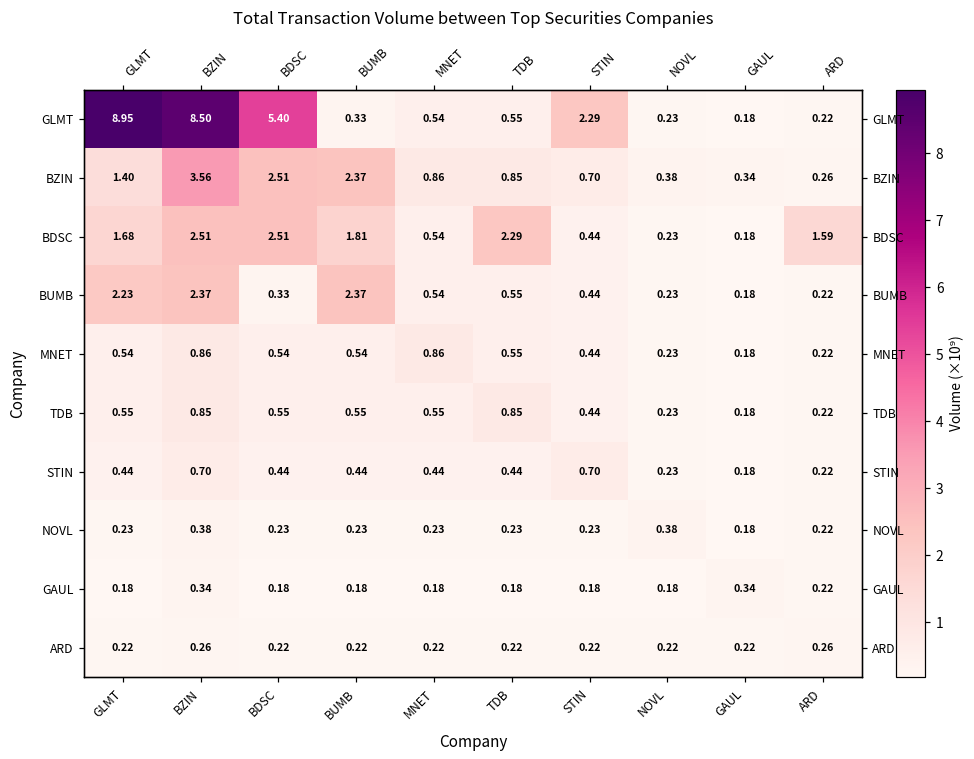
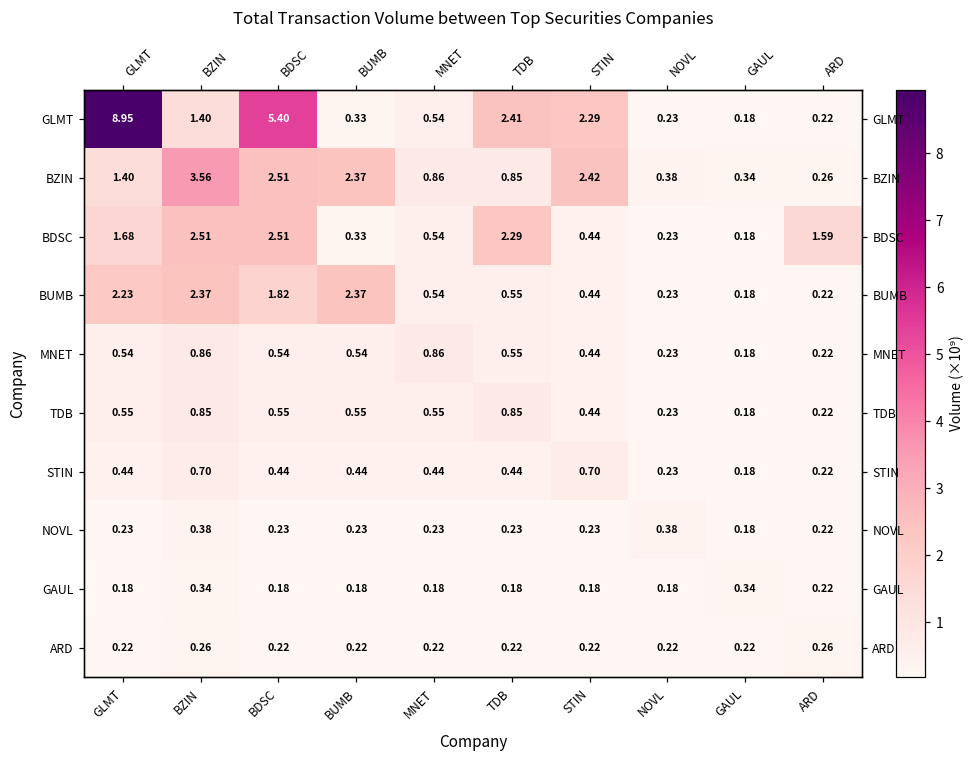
  {
    "GLMT": {
      "GLMT": 8.95,
-     "BZIN": 8.50,
+     "BZIN": 1.40,
      "BDSC": 5.40,
      "BUMB": 0.33,
      "MNET": 0.54,
-     "TDB": 0.55,
+     "TDB": 2.41,
      "STIN": 2.29,
      "NOVL": 0.23,
      "GAUL": 0.18,
      "ARD": 0.22
    },
    "BZIN": {
      "GLMT": 1.40,
      "BZIN": 3.56,
      "BDSC": 2.51,
      "BUMB": 2.37,
      "MNET": 0.86,
      "TDB": 0.85,
-     "STIN": 0.70,
+     "STIN": 2.42,
      "NOVL": 0.38,
      "GAUL": 0.34,
      "ARD": 0.26
    },
    "BDSC": {
      "GLMT": 1.68,
      "BZIN": 2.51,
      "BDSC": 2.51,
-     "BUMB": 1.81,
+     "BUMB": 0.33,
      "MNET": 0.54,
      "TDB": 2.29,
      "STIN": 0.44,
      "NOVL": 0.23,
      "GAUL": 0.18,
      "ARD": 1.59
    },
    "BUMB": {
      "GLMT": 2.23,
      "BZIN": 2.37,
-     "BDSC": 0.33,
+     "BDSC": 1.82,
      "BUMB": 2.37,
      "MNET": 0.54,
      "TDB": 0.55,
      "STIN": 0.44,
      "NOVL": 0.23,
      "GAUL": 0.18,
      "ARD": 0.22
    },
    "MNET": {
      "GLMT": 0.54,
      "BZIN": 0.86,
      "BDSC": 0.54,
      "BUMB": 0.54,
      "MNET": 0.86,
      "TDB": 0.55,
      "STIN": 0.44,
      "NOVL": 0.23,
      "GAUL": 0.18,
      "ARD": 0.22
    },
    "TDB": {
      "GLMT": 0.55,
      "BZIN": 0.85,
      "BDSC": 0.55,
      "BUMB": 0.55,
      "MNET": 0.55,
      "TDB": 0.85,
      "STIN": 0.44,
      "NOVL": 0.23,
      "GAUL": 0.18,
      "ARD": 0.22
    },
    "STIN": {
      "GLMT": 0.44,
      "BZIN": 0.70,
      "BDSC": 0.44,
      "BUMB": 0.44,
      "MNET": 0.44,
      "TDB": 0.44,
      "STIN": 0.70,
      "NOVL": 0.23,
      "GAUL": 0.18,
      "ARD": 0.22
    },
    "NOVL": {
      "GLMT": 0.23,
      "BZIN": 0.38,
      "BDSC": 0.23,
      "BUMB": 0.23,
      "MNET": 0.23,
      "TDB": 0.23,
      "STIN": 0.23,
      "NOVL": 0.38,
      "GAUL": 0.18,
      "ARD": 0.22
    },
    "GAUL": {
      "GLMT": 0.18,
      "BZIN": 0.34,
      "BDSC": 0.18,
      "BUMB": 0.18,
      "MNET": 0.18,
      "TDB": 0.18,
      "STIN": 0.18,
      "NOVL": 0.18,
      "GAUL": 0.34,
      "ARD": 0.22
    },
    "ARD": {
      "GLMT": 0.22,
      "BZIN": 0.26,
      "BDSC": 0.22,
      "BUMB": 0.22,
      "MNET": 0.22,
      "TDB": 0.22,
      "STIN": 0.22,
      "NOVL": 0.22,
      "GAUL": 0.22,
      "ARD": 0.26
    }
  }
